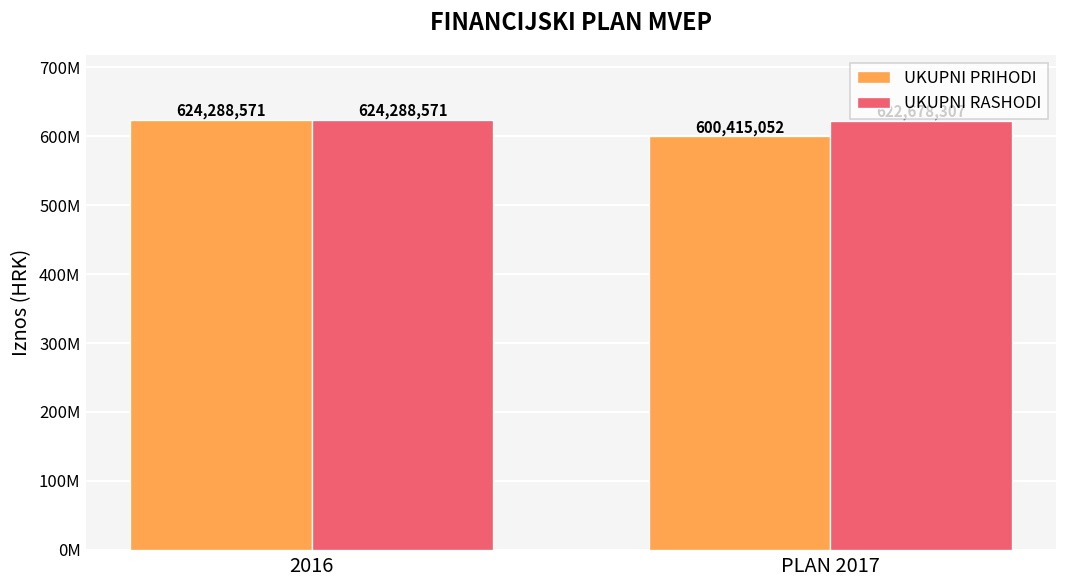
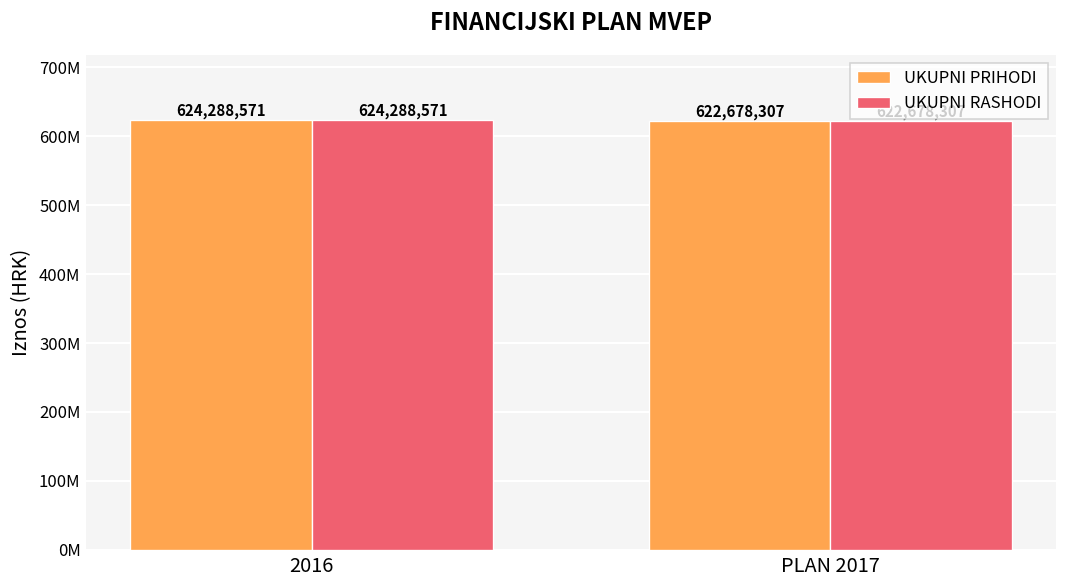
  {
    "UKUPNI PRIHODI": {
      "2016": "624,288,571",
-     "PLAN 2017": "600,415,052"
+     "PLAN 2017": "622,678,307"
    },
    "UKUPNI RASHODI": {
      "2016": "624,288,571"
    }
  }
